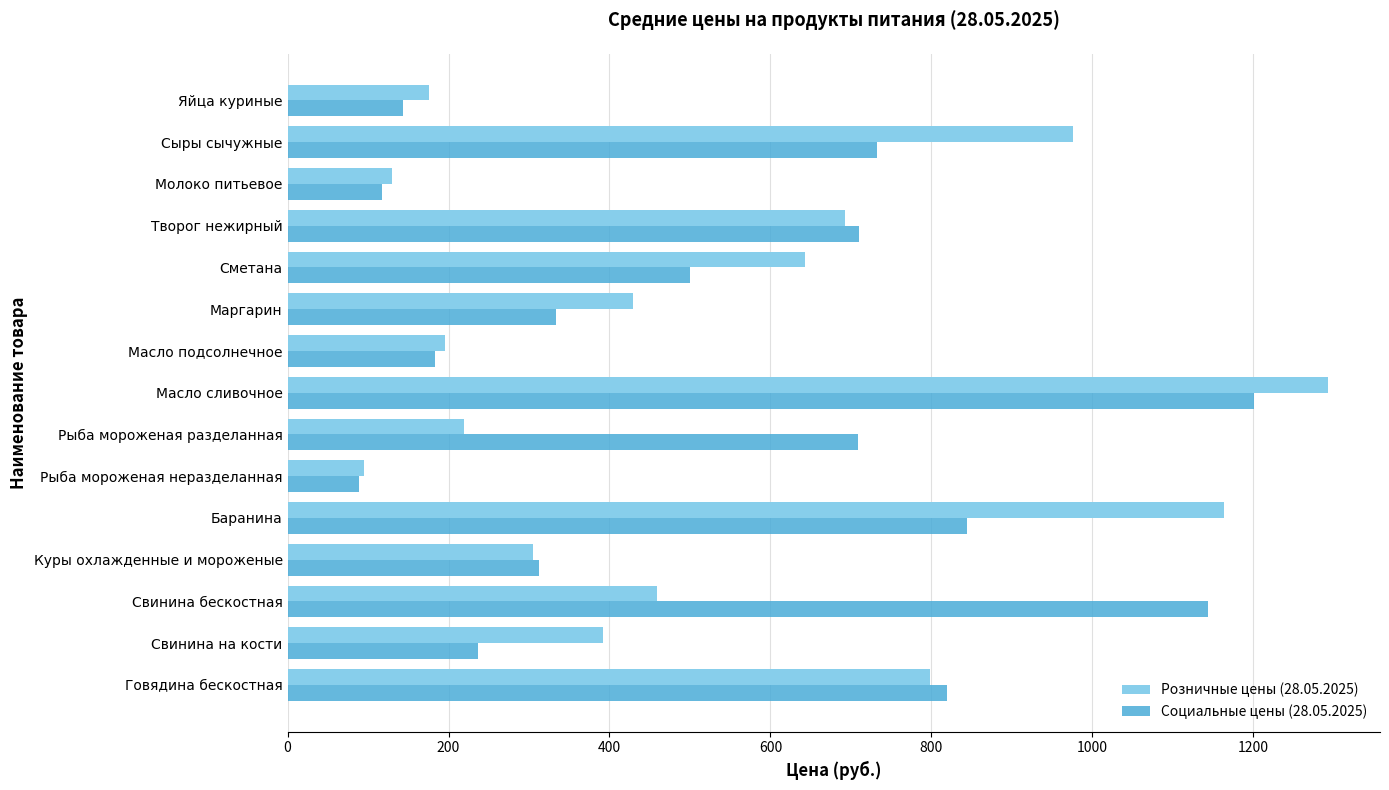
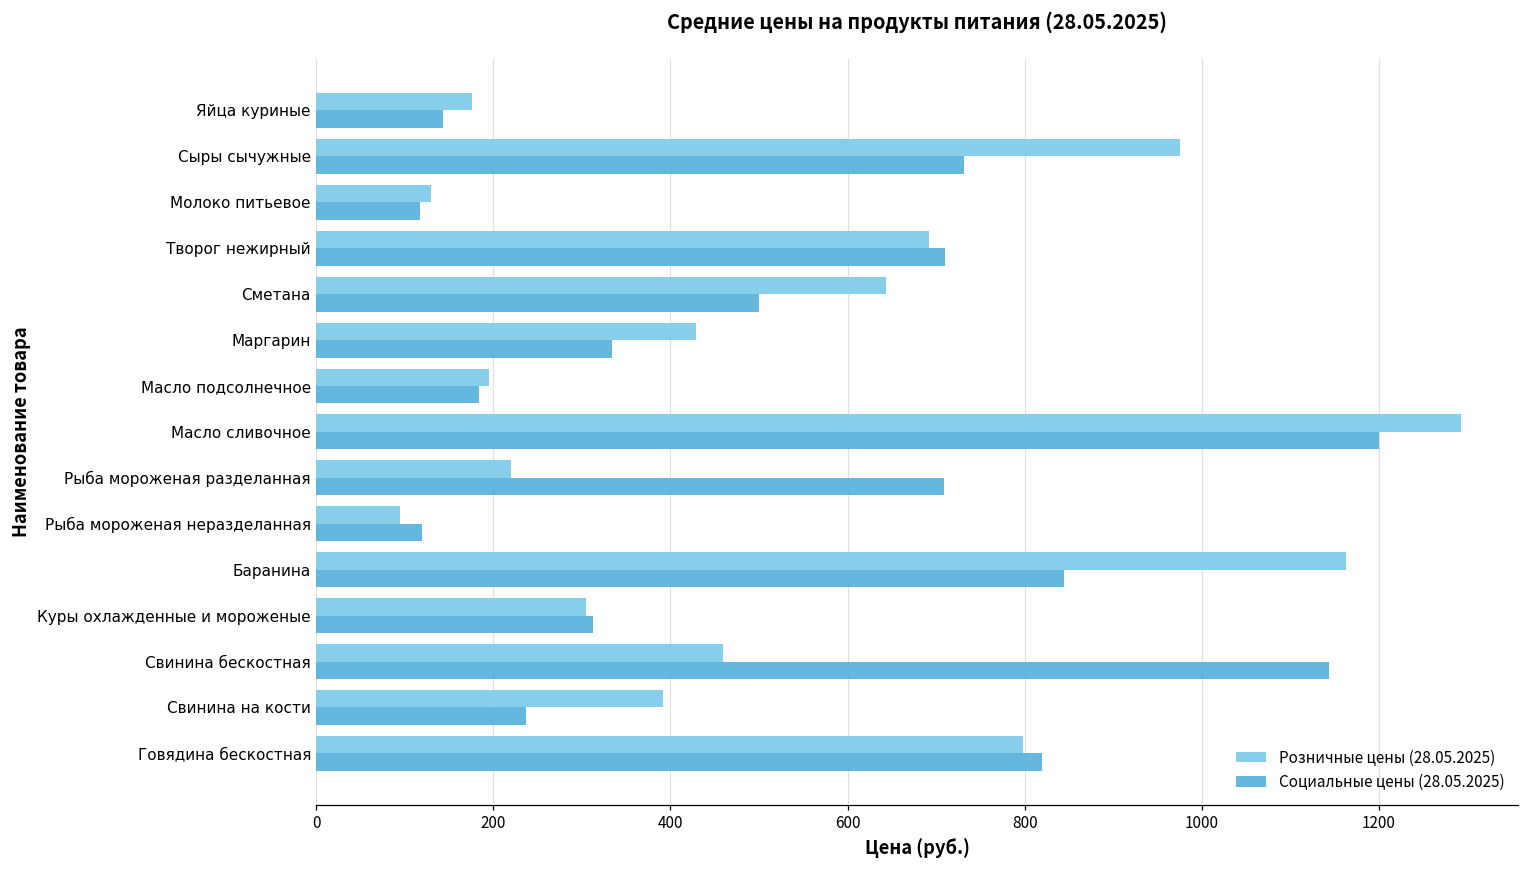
  {
    "Розничные цены (28.05.2025)": {
      "Яйца куриные": 180,
      "Сыры сычужные": 980,
      "Молоко питьевое": 130,
      "Творог нежирный": 690,
      "Сметана": 640,
      "Маргарин": 430,
      "Масло подсолнечное": 200,
      "Масло сливочное": 1290,
      "Рыба мороженая разделанная": 220,
      "Рыба мороженая неразделанная": 100,
      "Баранина": 1160,
      "Куры охлажденные и мороженые": 300,
      "Свинина бескостная": 460,
      "Свинина на кости": 390,
      "Говядина бескостная": 800
    },
    "Социальные цены (28.05.2025)": {
      "Яйца куриные": 140,
      "Сыры сычужные": 730,
      "Молоко питьевое": 120,
      "Творог нежирный": 710,
      "Сметана": 500,
      "Маргарин": 330,
      "Масло подсолнечное": 180,
      "Масло сливочное": 1200,
      "Рыба мороженая разделанная": 710,
-     "Рыба мороженая неразделанная": 90,
+     "Рыба мороженая неразделанная": 120,
      "Баранина": 840,
      "Куры охлажденные и мороженые": 310,
      "Свинина бескостная": 1140,
      "Свинина на кости": 240,
      "Говядина бескостная": 820
    }
  }
